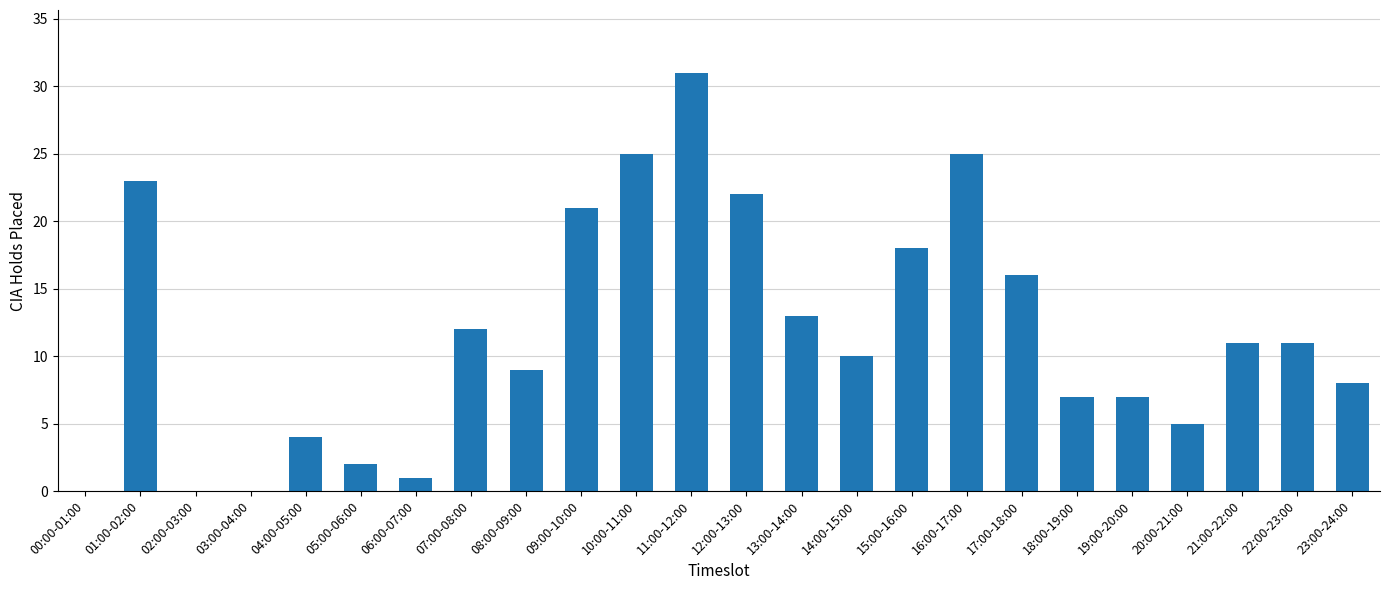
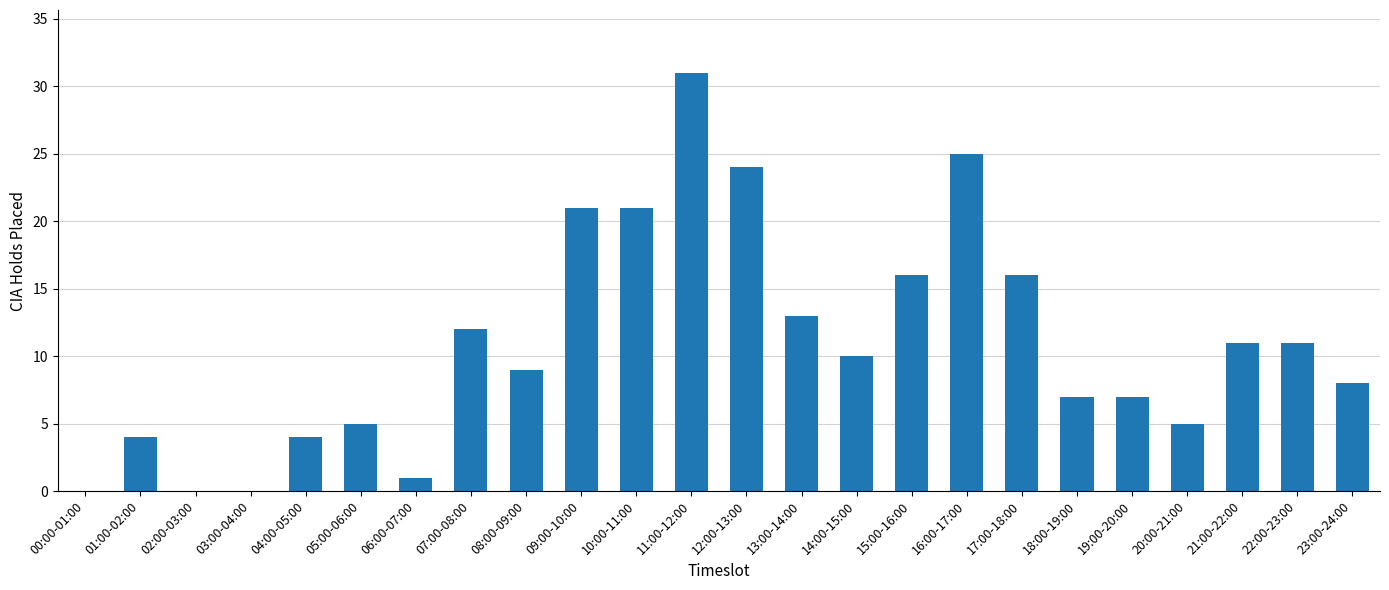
  {
    "00:00-01:00": 0,
-   "01:00-02:00": 23,
+   "01:00-02:00": 4,
    "02:00-03:00": 0,
    "03:00-04:00": 0,
    "04:00-05:00": 4,
-   "05:00-06:00": 2,
+   "05:00-06:00": 5,
    "06:00-07:00": 1,
    "07:00-08:00": 12,
    "08:00-09:00": 9,
    "09:00-10:00": 21,
-   "10:00-11:00": 25,
+   "10:00-11:00": 21,
    "11:00-12:00": 31,
-   "12:00-13:00": 22,
+   "12:00-13:00": 24,
    "13:00-14:00": 13,
    "14:00-15:00": 10,
-   "15:00-16:00": 18,
+   "15:00-16:00": 16,
    "16:00-17:00": 25,
    "17:00-18:00": 16,
    "18:00-19:00": 7,
    "19:00-20:00": 7,
    "20:00-21:00": 5,
    "21:00-22:00": 11,
    "22:00-23:00": 11,
    "23:00-24:00": 8
  }
